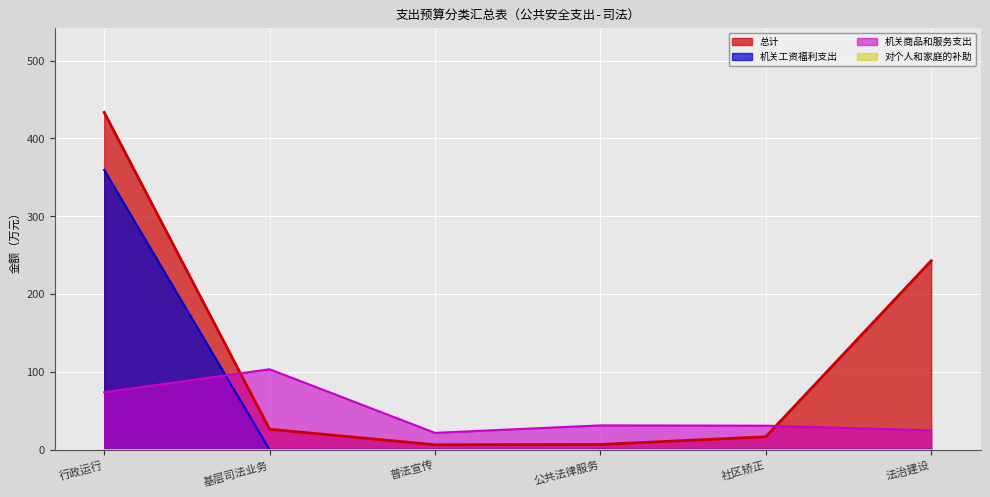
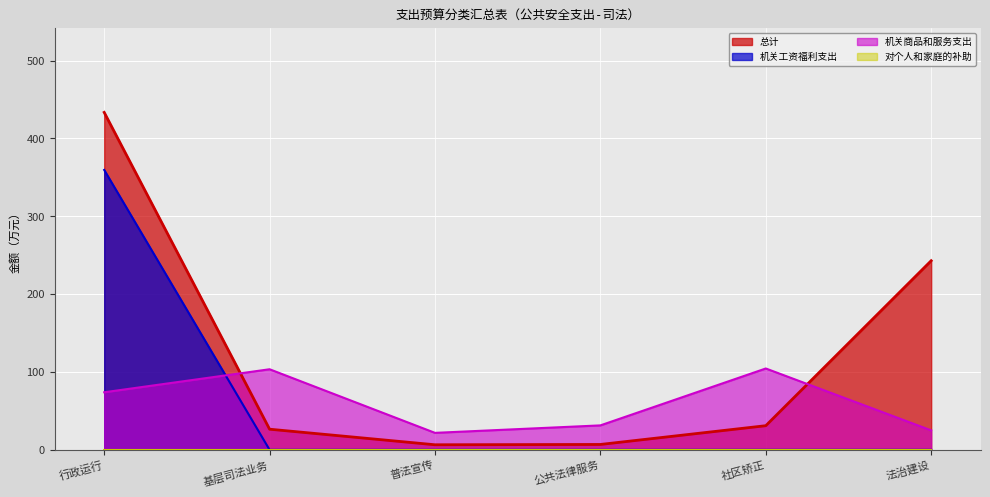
  {
    "总计": {
      "行政运行": 430,
      "基层司法业务": 30,
      "普法宣传": 10,
      "公共法律服务": 10,
-     "社区矫正": 20,
+     "社区矫正": 30,
      "法治建设": 240
    },
    "机关工资福利支出": {
      "行政运行": 360
    },
    "机关商品和服务支出": {
      "行政运行": 70,
      "基层司法业务": 100,
      "普法宣传": 20,
      "公共法律服务": 30,
-     "社区矫正": 30,
+     "社区矫正": 100,
      "法治建设": 30
    },
    "对个人和家庭的补助": {
      "行政运行": 0
    }
  }
